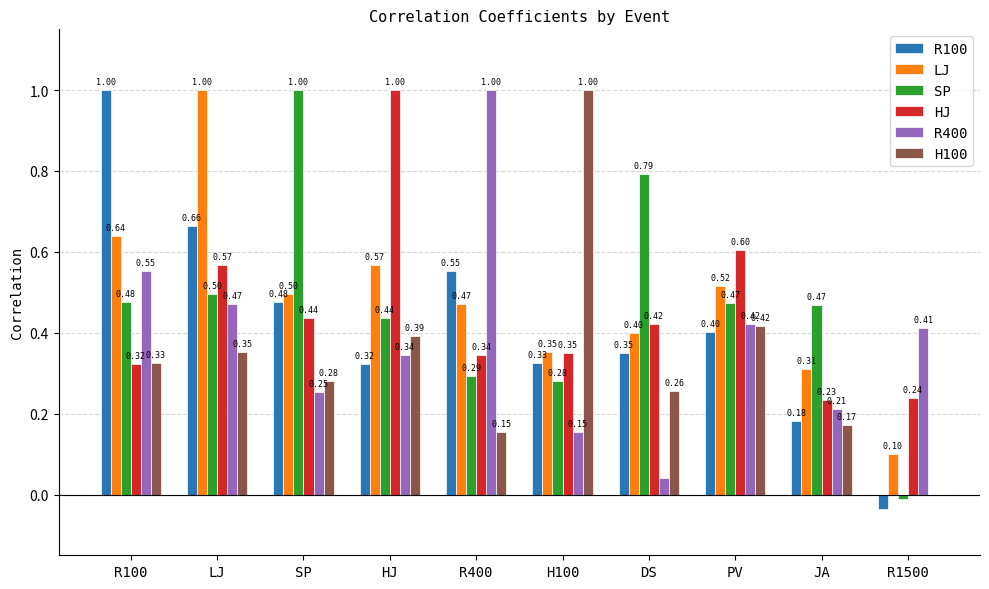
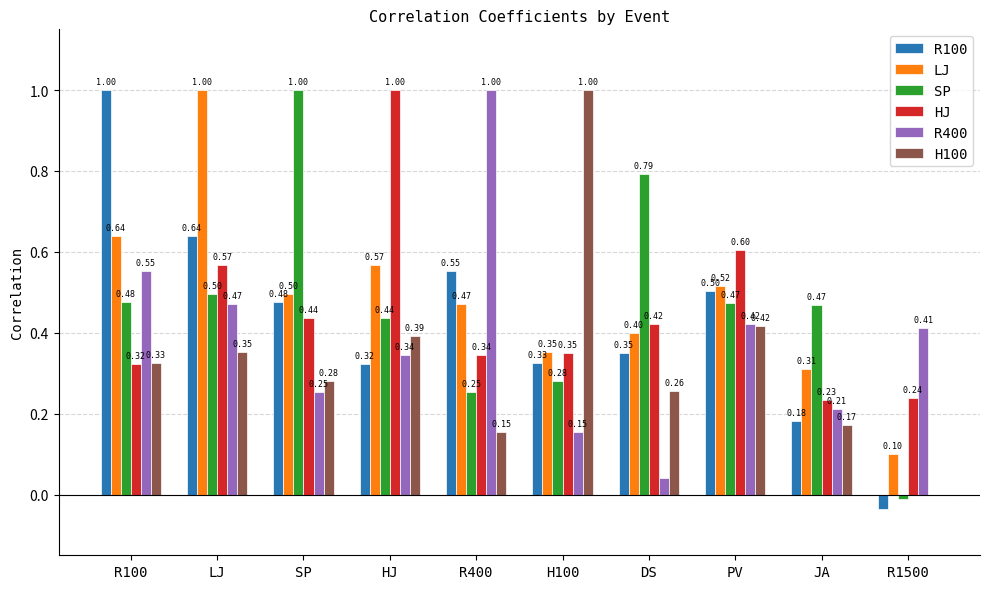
  {
    "R100": {
      "R100": 1.00,
-     "LJ": 0.66,
+     "LJ": 0.64,
      "SP": 0.48,
      "HJ": 0.32,
      "R400": 0.55,
      "H100": 0.33,
      "DS": 0.35,
-     "PV": 0.40,
+     "PV": 0.50,
      "JA": 0.18
    },
    "LJ": {
      "R100": 0.64,
      "LJ": 1.00,
      "SP": 0.50,
      "HJ": 0.57,
      "R400": 0.47,
      "H100": 0.35,
      "DS": 0.40,
      "PV": 0.52,
      "JA": 0.31,
      "R1500": 0.10
    },
    "SP": {
      "R100": 0.48,
      "LJ": 0.50,
      "SP": 1.00,
      "HJ": 0.44,
-     "R400": 0.29,
+     "R400": 0.25,
      "H100": 0.28,
      "DS": 0.79,
      "PV": 0.47,
      "JA": 0.47
    },
    "HJ": {
      "R100": 0.32,
      "LJ": 0.57,
      "SP": 0.44,
      "HJ": 1.00,
      "R400": 0.34,
      "H100": 0.35,
      "DS": 0.42,
      "PV": 0.60,
      "JA": 0.23,
      "R1500": 0.24
    },
    "R400": {
      "R100": 0.55,
      "LJ": 0.47,
      "SP": 0.25,
      "HJ": 0.34,
      "R400": 1.00,
      "H100": 0.15,
      "JA": 0.21,
      "R1500": 0.41
    },
    "H100": {
      "R100": 0.33,
      "LJ": 0.35,
      "SP": 0.28,
      "HJ": 0.39,
      "R400": 0.15,
      "H100": 1.00,
      "DS": 0.26,
      "JA": 0.17
    }
  }
